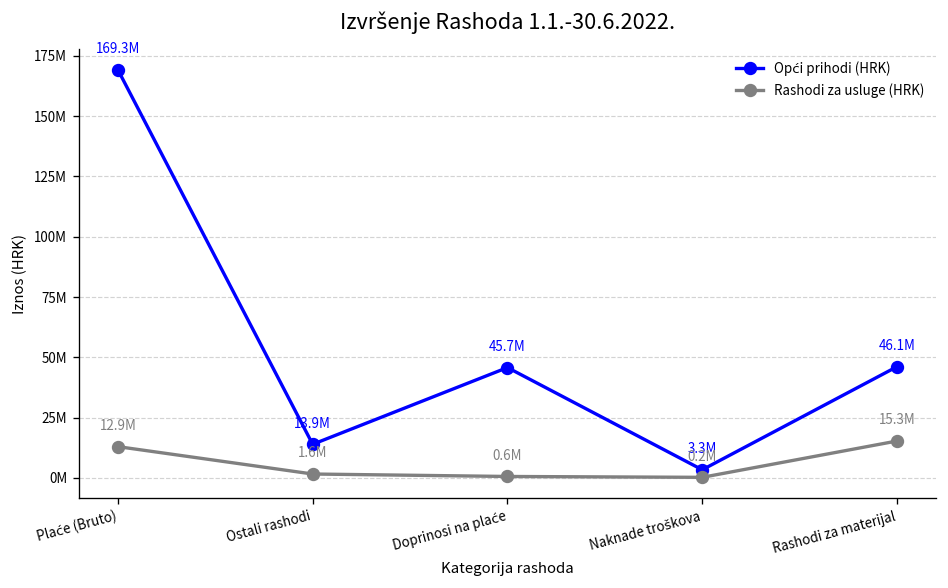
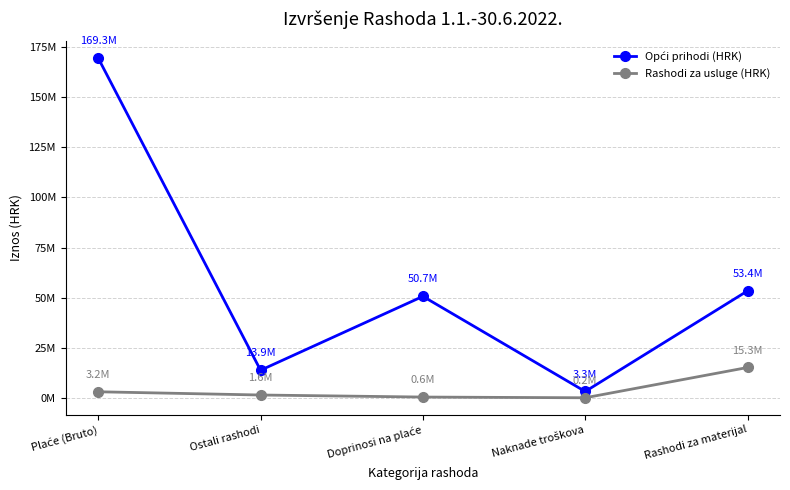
  {
    "Opći prihodi (HRK)": {
      "Plaće (Bruto)": "169.3M",
      "Ostali rashodi": "13.9M",
-     "Doprinosi na plaće": "45.7M",
-     "Rashodi za materijal": "46.1M"
+     "Doprinosi na plaće": "50.7M",
+     "Rashodi za materijal": "53.4M"
    },
    "Rashodi za usluge (HRK)": {
-     "Plaće (Bruto)": "12.9M",
+     "Plaće (Bruto)": "3.2M",
      "Ostali rashodi": "1.6M",
      "Doprinosi na plaće": "0.6M",
      "Rashodi za materijal": "15.3M"
    }
  }
